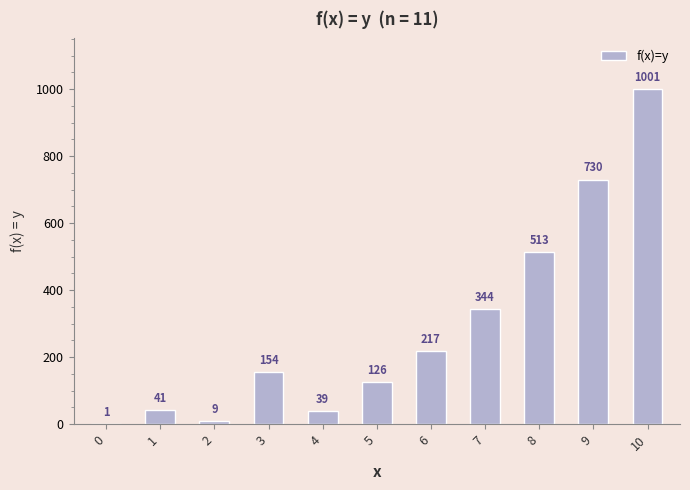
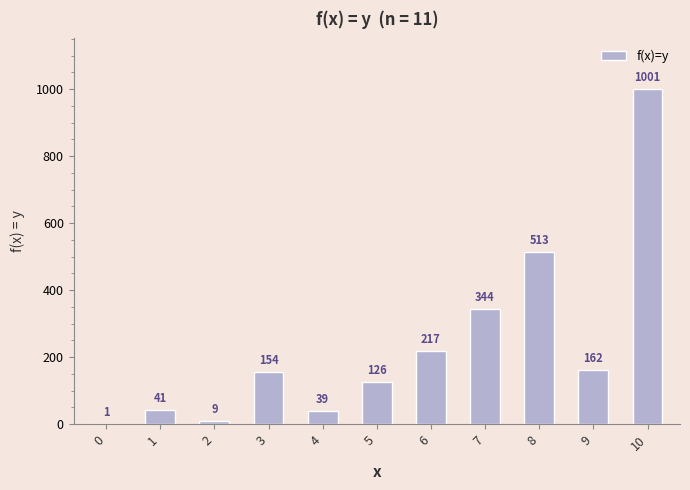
  {
    "0": 1,
    "1": 41,
    "2": 9,
    "3": 154,
    "4": 39,
    "5": 126,
    "6": 217,
    "7": 344,
    "8": 513,
-   "9": 730,
+   "9": 162,
    "10": 1001
  }
